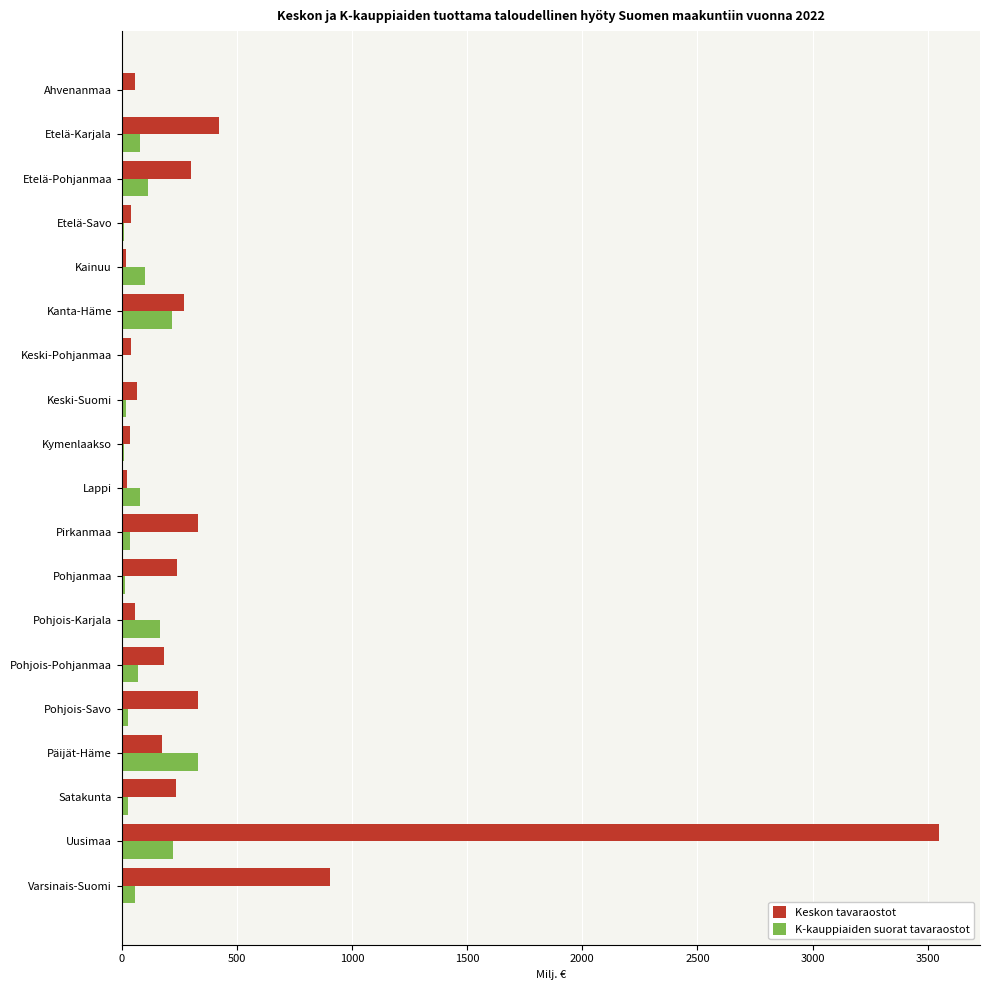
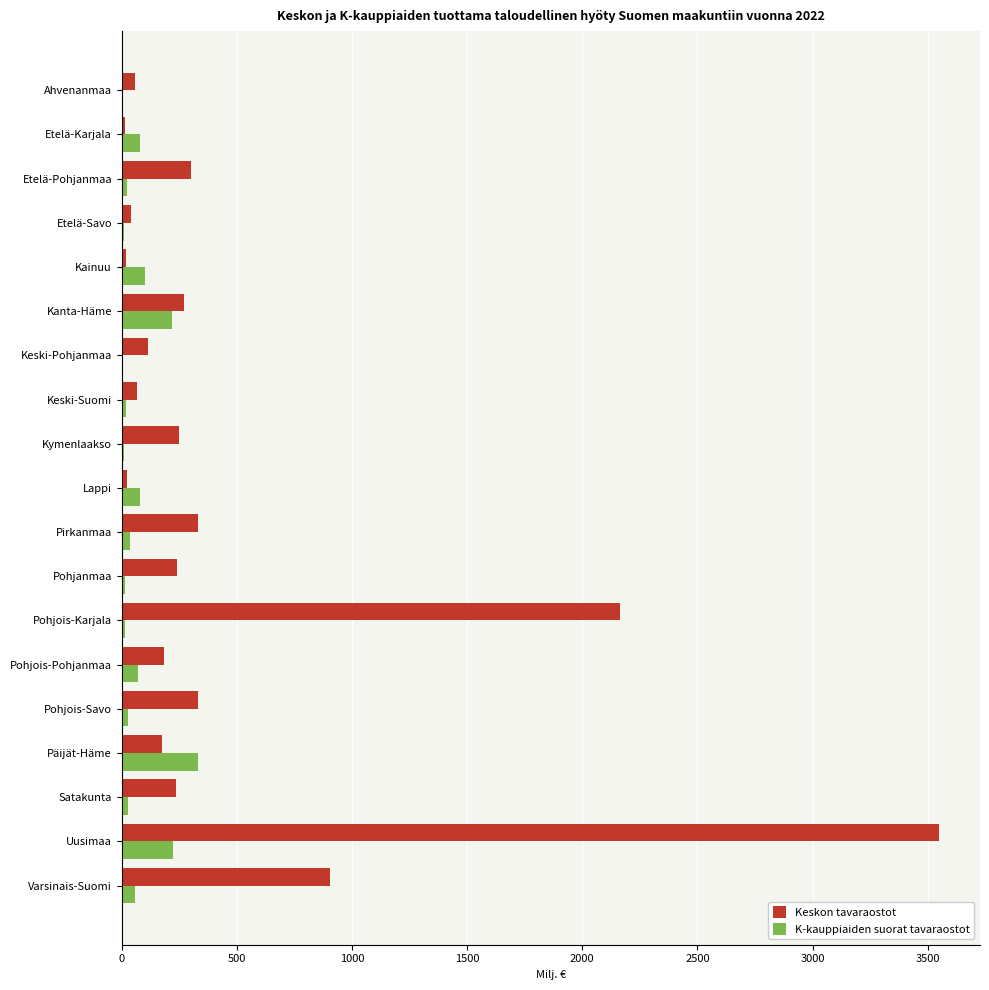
  {
    "Keskon tavaraostot": {
      "Ahvenanmaa": 60,
-     "Etelä-Karjala": 420,
+     "Etelä-Karjala": 10,
      "Etelä-Pohjanmaa": 300,
      "Etelä-Savo": 40,
      "Kainuu": 20,
      "Kanta-Häme": 270,
-     "Keski-Pohjanmaa": 40,
+     "Keski-Pohjanmaa": 120,
      "Keski-Suomi": 60,
-     "Kymenlaakso": 40,
+     "Kymenlaakso": 250,
      "Lappi": 20,
      "Pirkanmaa": 330,
      "Pohjanmaa": 240,
-     "Pohjois-Karjala": 60,
+     "Pohjois-Karjala": 2160,
      "Pohjois-Pohjanmaa": 180,
      "Pohjois-Savo": 330,
      "Päijät-Häme": 180,
      "Satakunta": 240,
      "Uusimaa": 3550,
      "Varsinais-Suomi": 900
    },
    "K-kauppiaiden suorat tavaraostot": {
      "Ahvenanmaa": 0,
      "Etelä-Karjala": 80,
-     "Etelä-Pohjanmaa": 110,
+     "Etelä-Pohjanmaa": 20,
      "Kainuu": 100,
      "Kanta-Häme": 220,
      "Keski-Suomi": 20,
      "Lappi": 80,
      "Pirkanmaa": 40,
      "Pohjanmaa": 20,
-     "Pohjois-Karjala": 170,
+     "Pohjois-Karjala": 20,
      "Pohjois-Pohjanmaa": 70,
      "Pohjois-Savo": 30,
      "Päijät-Häme": 330,
      "Satakunta": 30,
      "Uusimaa": 220,
      "Varsinais-Suomi": 60
    }
  }
